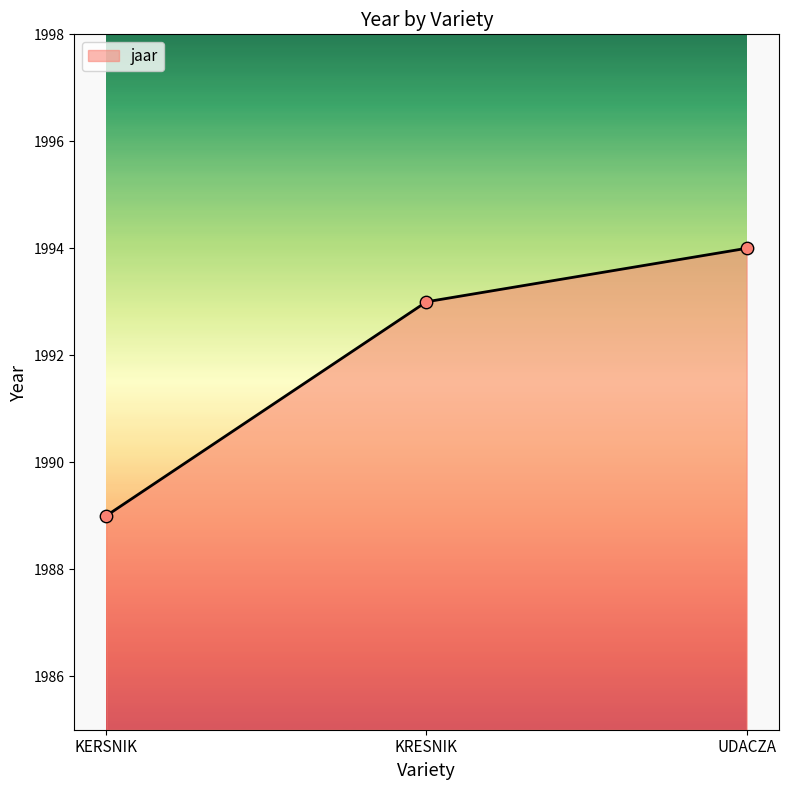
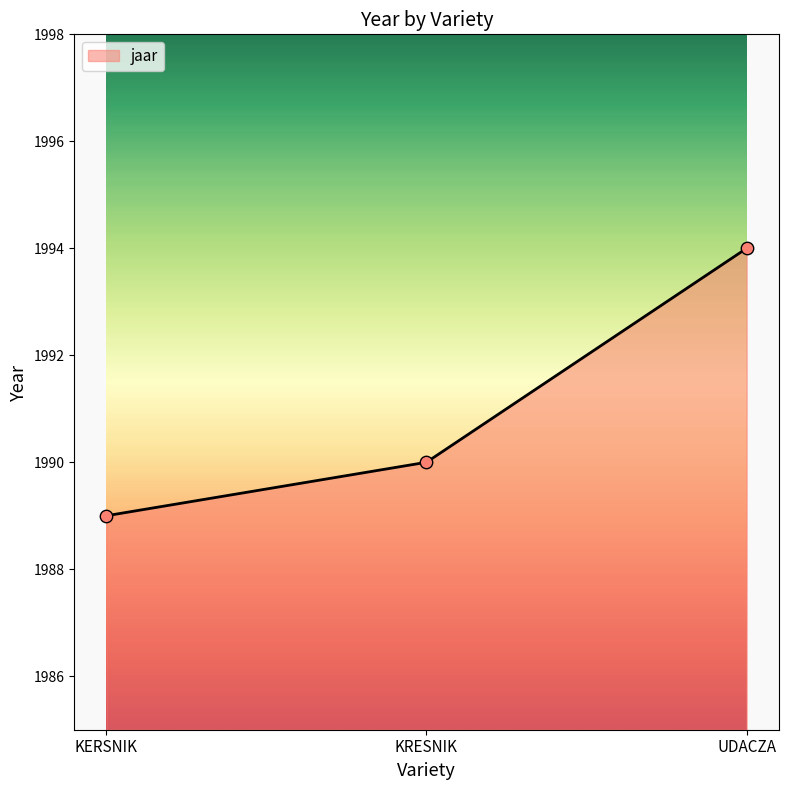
  {
    "KERSNIK": 1989,
-   "KRESNIK": 1993,
+   "KRESNIK": 1990,
    "UDACZA": 1994
  }
